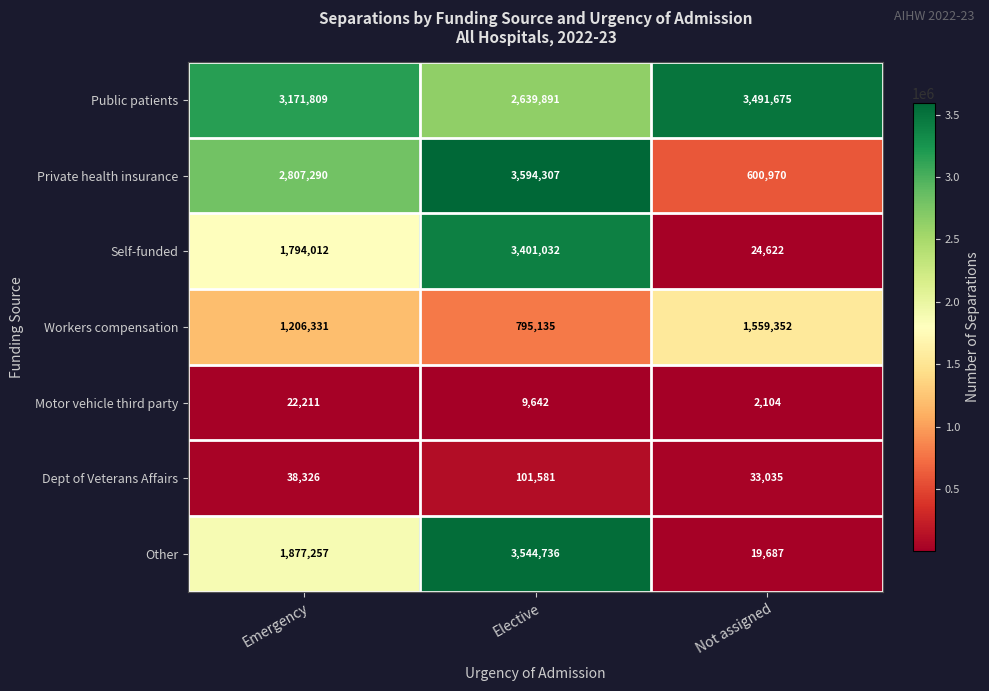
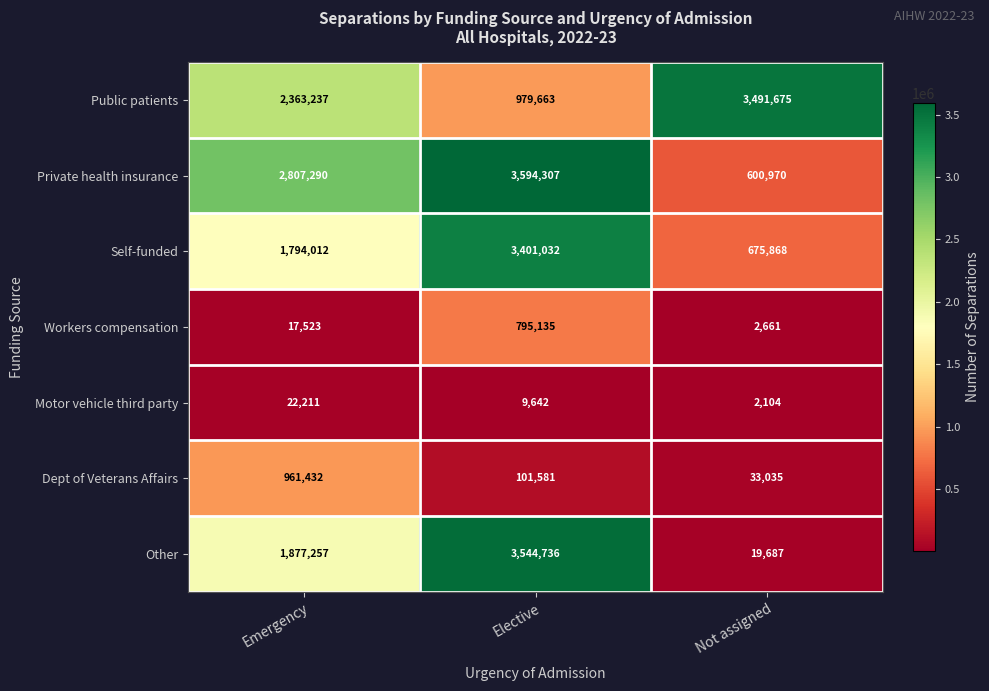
  {
    "Public patients": {
-     "Emergency": "3,171,809",
-     "Elective": "2,639,891",
+     "Emergency": "2,363,237",
+     "Elective": "979,663",
      "Not assigned": "3,491,675"
    },
    "Private health insurance": {
      "Emergency": "2,807,290",
      "Elective": "3,594,307",
      "Not assigned": "600,970"
    },
    "Self-funded": {
      "Emergency": "1,794,012",
      "Elective": "3,401,032",
-     "Not assigned": "24,622"
+     "Not assigned": "675,868"
    },
    "Workers compensation": {
-     "Emergency": "1,206,331",
+     "Emergency": "17,523",
      "Elective": "795,135",
-     "Not assigned": "1,559,352"
+     "Not assigned": "2,661"
    },
    "Motor vehicle third party": {
      "Emergency": "22,211",
      "Elective": "9,642",
      "Not assigned": "2,104"
    },
    "Dept of Veterans Affairs": {
-     "Emergency": "38,326",
+     "Emergency": "961,432",
      "Elective": "101,581",
      "Not assigned": "33,035"
    },
    "Other": {
      "Emergency": "1,877,257",
      "Elective": "3,544,736",
      "Not assigned": "19,687"
    }
  }
